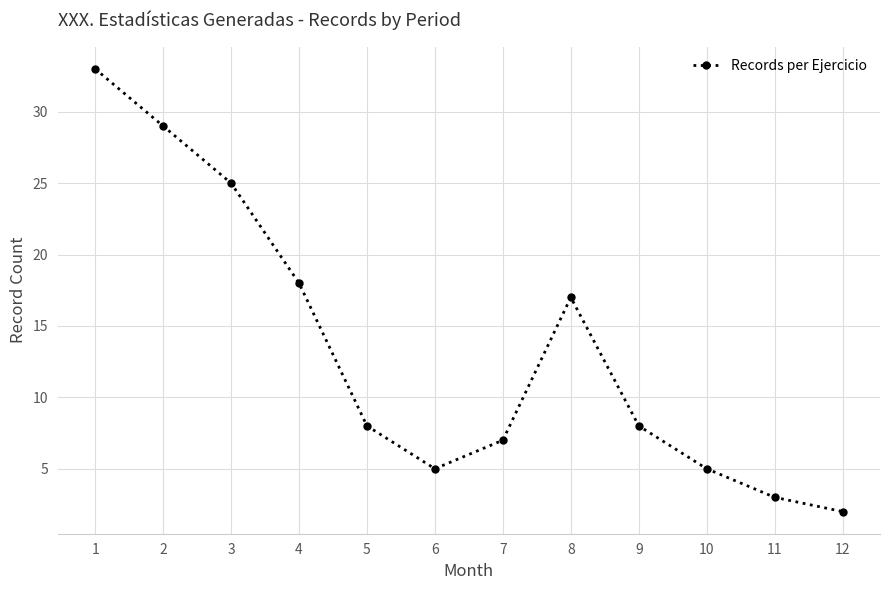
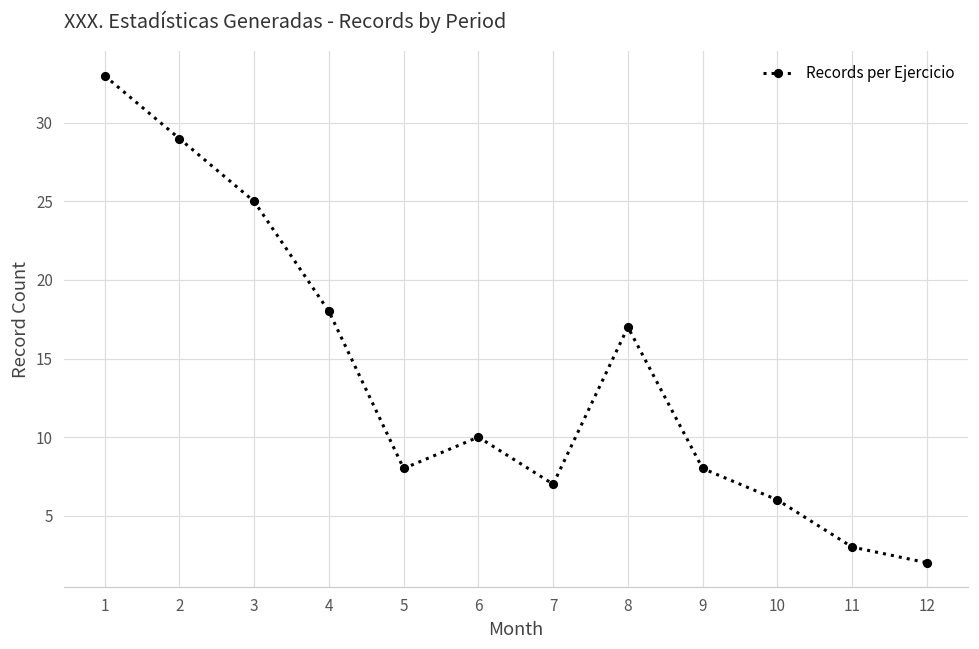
  {
    "1": 33,
    "2": 29,
    "3": 25,
    "4": 18,
    "5": 8,
-   "6": 5,
+   "6": 10,
    "7": 7,
    "8": 17,
    "9": 8,
-   "10": 5,
+   "10": 6,
    "11": 3,
    "12": 2
  }
